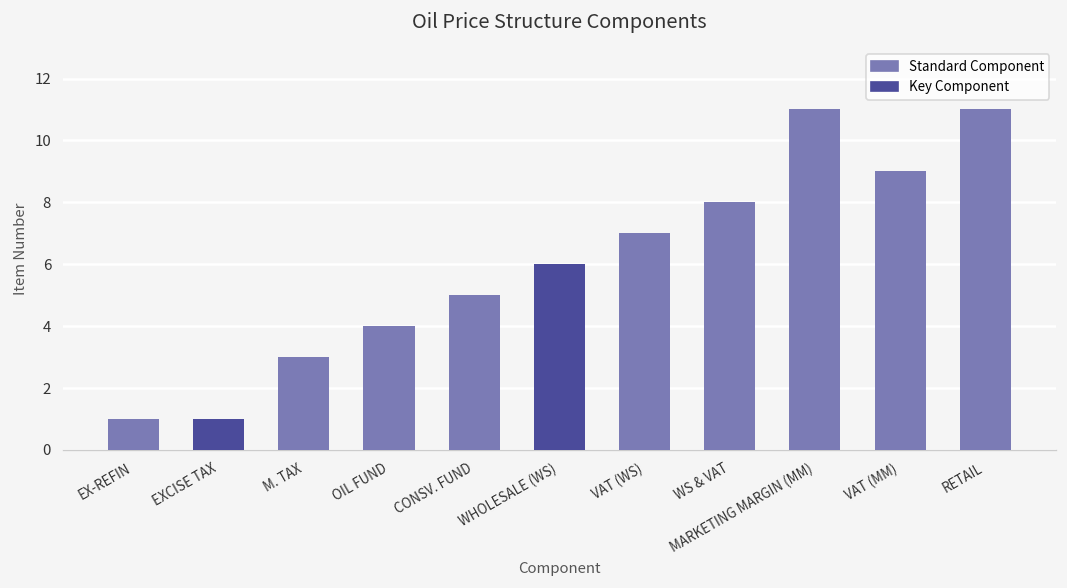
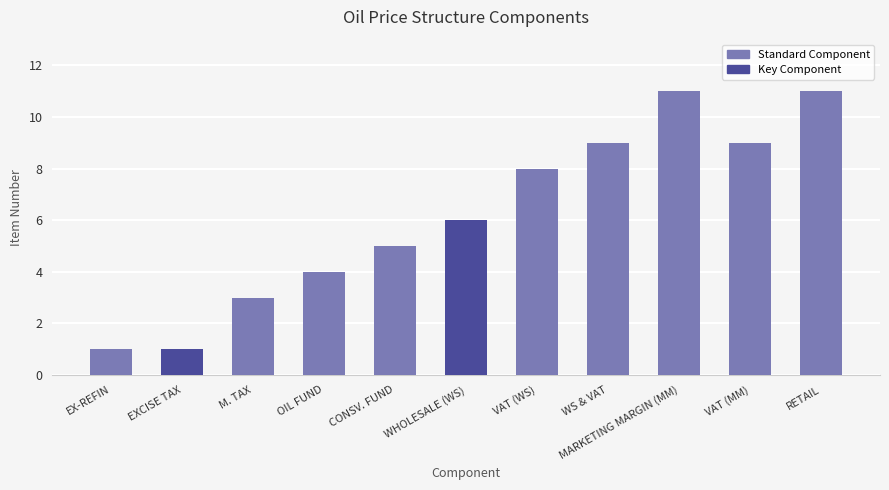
  {
    "EX-REFIN": 1,
    "EXCISE TAX": 1,
    "M. TAX": 3,
    "OIL FUND": 4,
    "CONSV. FUND": 5,
    "WHOLESALE (WS)": 6,
-   "VAT (WS)": 7,
-   "WS & VAT": 8,
+   "VAT (WS)": 8,
+   "WS & VAT": 9,
    "MARKETING MARGIN (MM)": 11,
    "VAT (MM)": 9,
    "RETAIL": 11
  }
